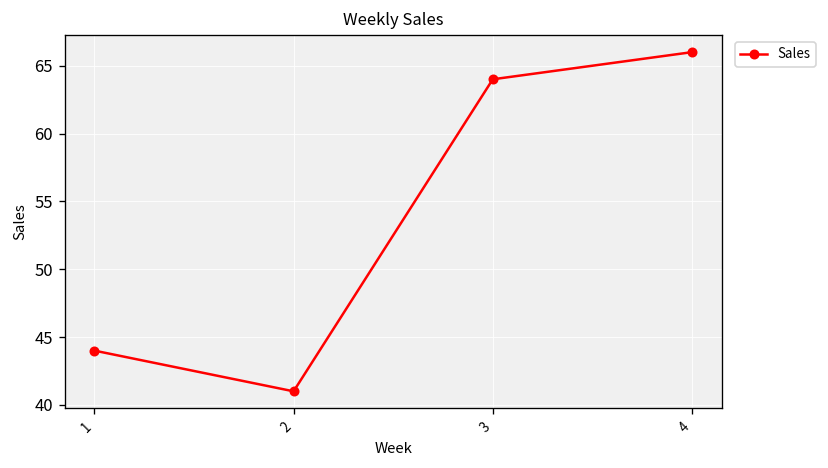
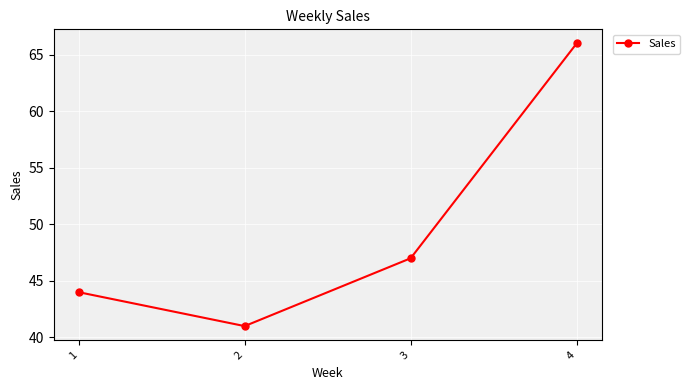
  {
    "1": 44,
    "2": 41,
-   "3": 64,
+   "3": 47,
    "4": 66
  }
